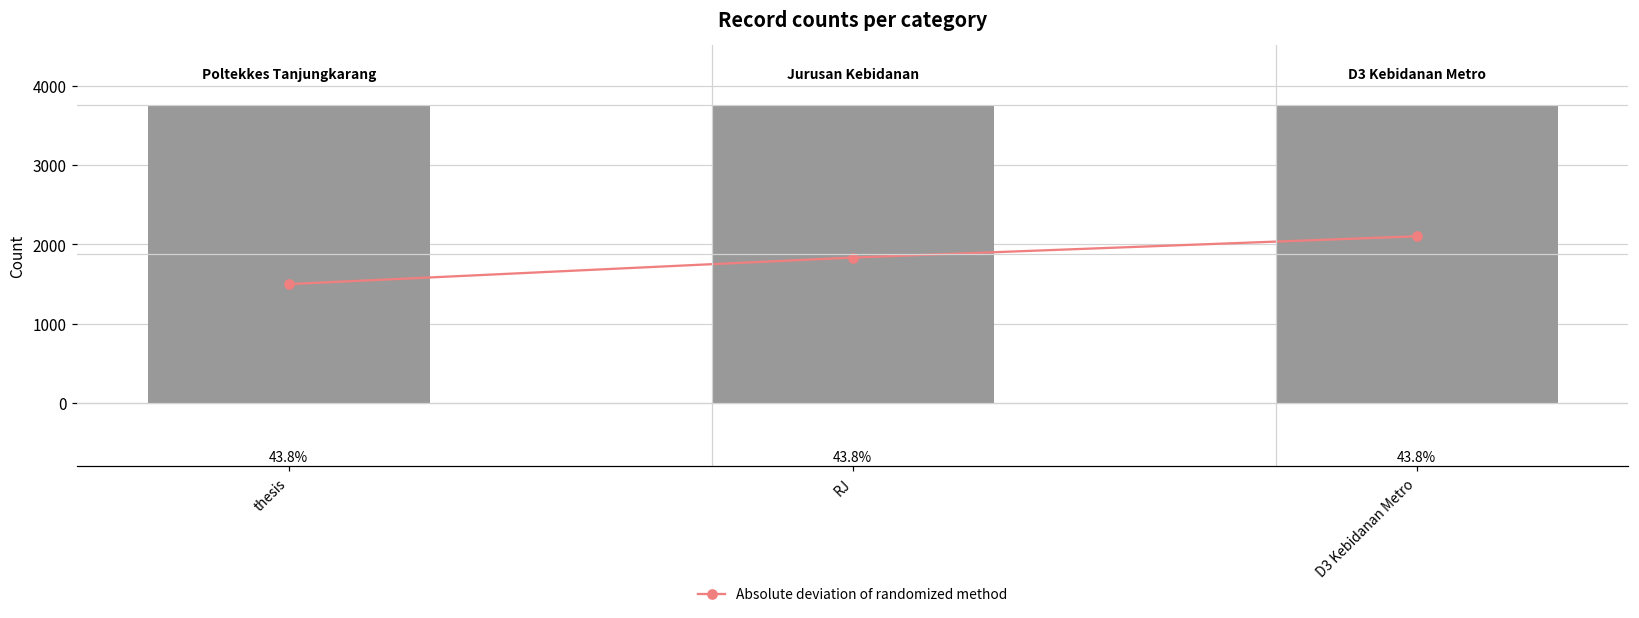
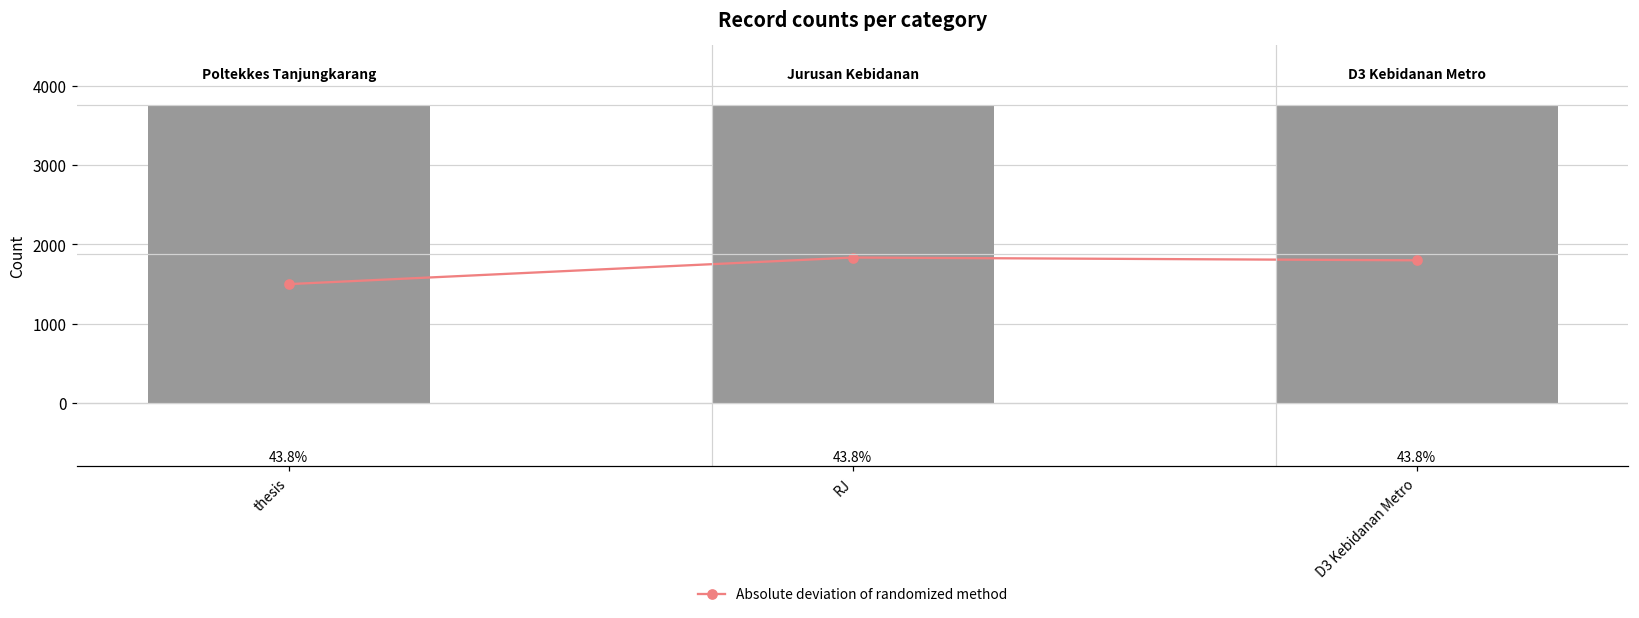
  {
    "Absolute deviation of randomized method": {
      "thesis": 1500,
      "RJ": 1800,
-     "D3 Kebidanan Metro": 2100
+     "D3 Kebidanan Metro": 1800
    }
  }
